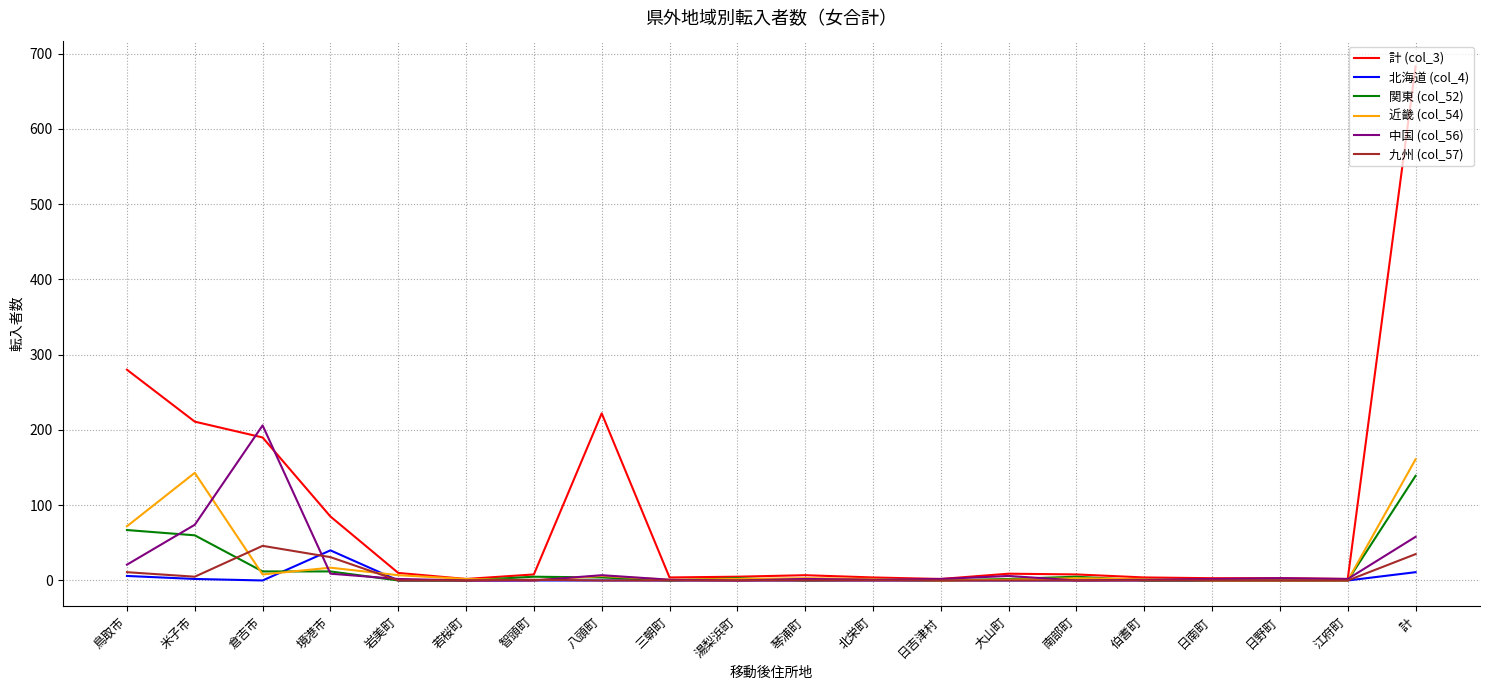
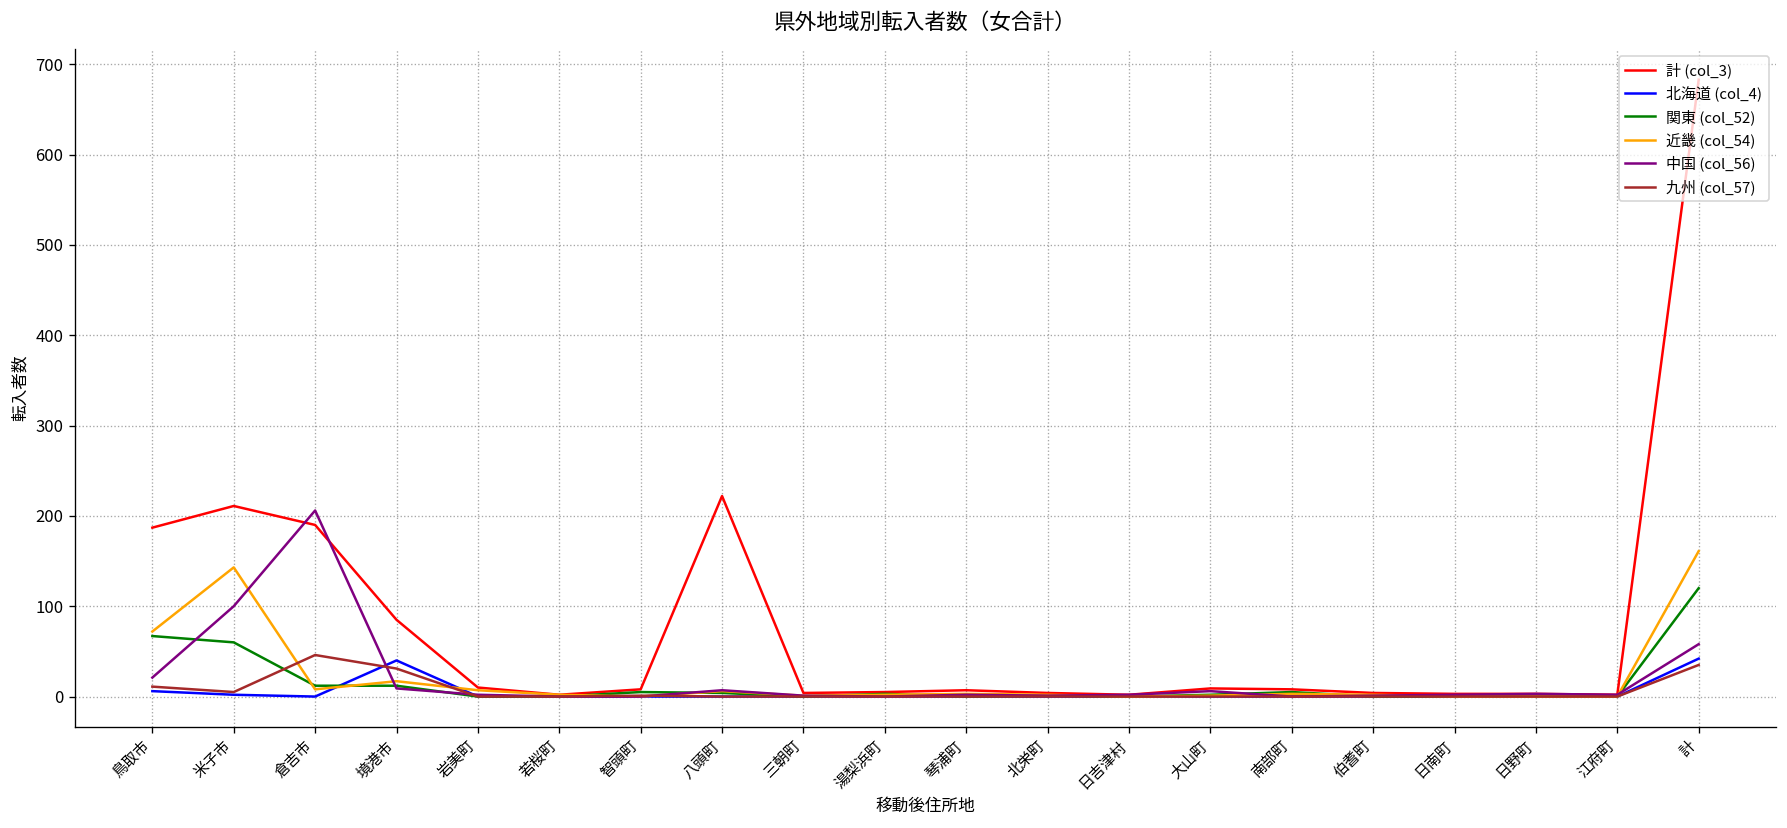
  {
    "計 (col_3)": {
-     "鳥取市": 280,
+     "鳥取市": 190,
      "米子市": 210,
      "倉吉市": 190,
      "境港市": 90,
      "八頭町": 220,
      "琴浦町": 10
    },
    "北海道 (col_4)": {
      "鳥取市": 10,
      "倉吉市": 0,
      "境港市": 40,
-     "計": 10
+     "計": 40
    },
    "関東 (col_52)": {
      "鳥取市": 70,
      "米子市": 60,
      "倉吉市": 10,
-     "計": 140
+     "計": 120
    },
    "近畿 (col_54)": {
      "鳥取市": 70,
      "米子市": 140,
      "倉吉市": 10,
      "境港市": 20,
      "計": 160
    },
    "中国 (col_56)": {
      "鳥取市": 20,
-     "米子市": 70,
+     "米子市": 100,
      "倉吉市": 210,
      "計": 60
    },
    "九州 (col_57)": {
      "鳥取市": 10,
      "倉吉市": 50,
      "境港市": 30,
      "計": 40
    }
  }
